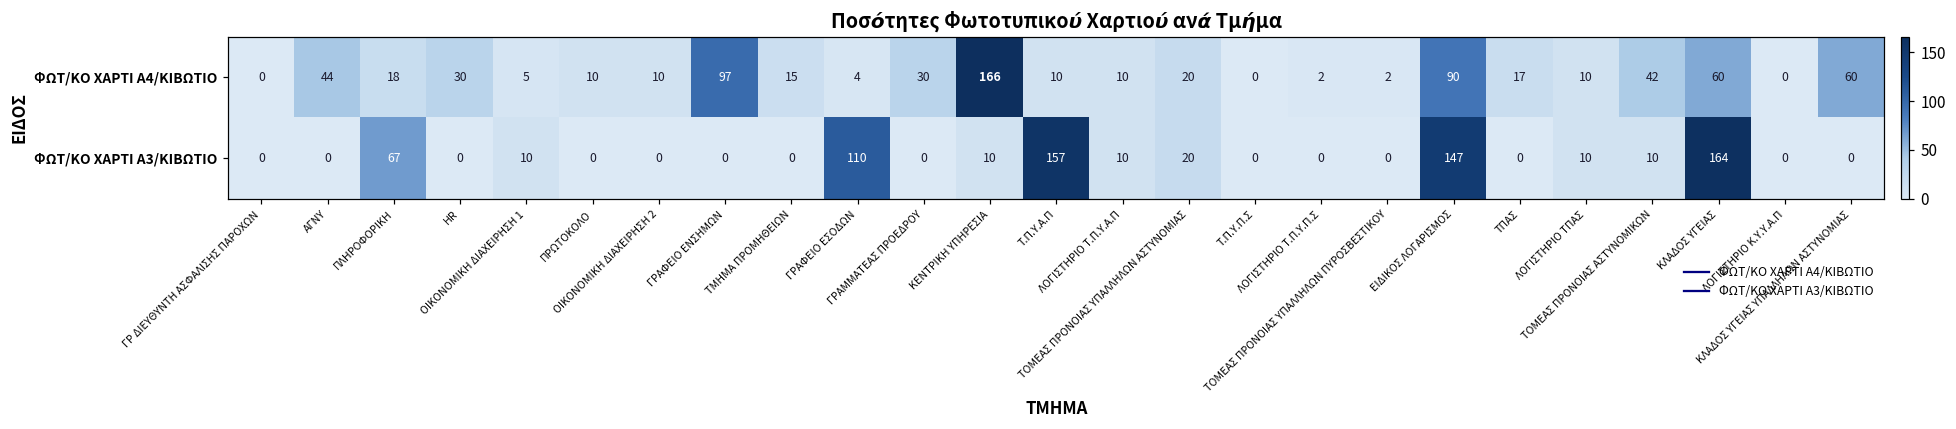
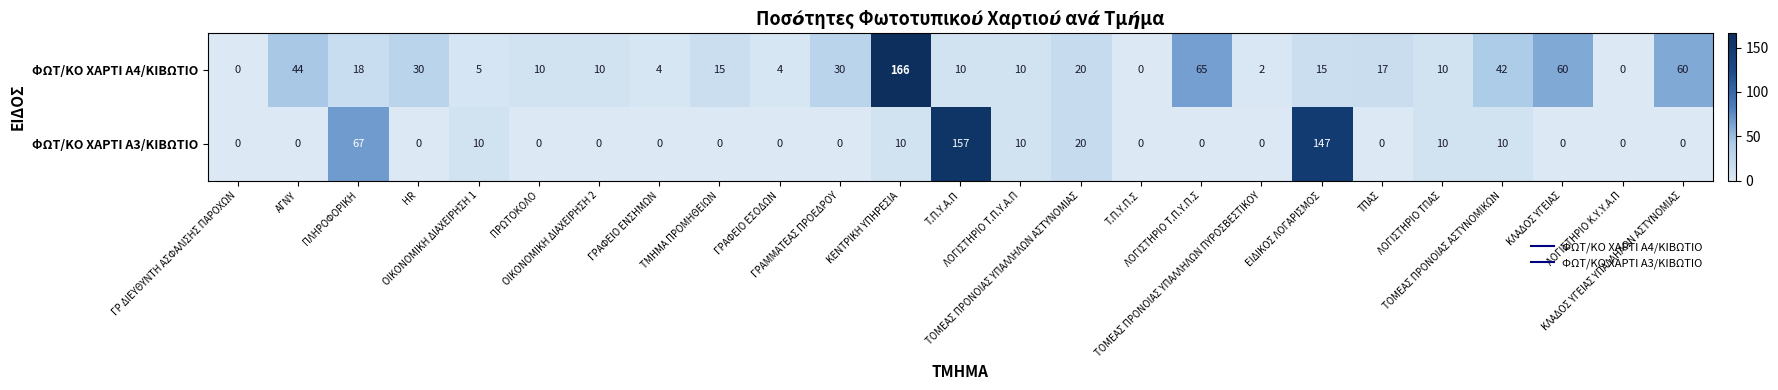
  {
    "ΦΩΤ/ΚΟ ΧΑΡΤΙ Α4/ΚΙΒΩΤΙΟ": {
      "ΓΡ ΔΙΕΥΘΥΝΤΗ ΑΣΦΑΛΙΣΗΣ ΠΑΡΟΧΩΝ": 0,
      "ΑΓΝΥ": 44,
      "ΠΛΗΡΟΦΟΡΙΚΗ": 18,
      "HR": 30,
      "ΟΙΚΟΝΟΜΙΚΗ ΔΙΑΧΕΙΡΗΣΗ 1": 5,
      "ΠΡΩΤΟΚΟΛΟ": 10,
      "ΟΙΚΟΝΟΜΙΚΗ ΔΙΑΧΕΙΡΗΣΗ 2": 10,
-     "ΓΡΑΦΕΙΟ ΕΝΣΗΜΩΝ": 97,
+     "ΓΡΑΦΕΙΟ ΕΝΣΗΜΩΝ": 4,
      "ΤΜΗΜΑ ΠΡΟΜΗΘΕΙΩΝ": 15,
      "ΓΡΑΦΕΙΟ ΕΣΟΔΩΝ": 4,
      "ΓΡΑΜΜΑΤΕΑΣ ΠΡΟΕΔΡΟΥ": 30,
      "ΚΕΝΤΡΙΚΗ ΥΠΗΡΕΣΙΑ": 166,
      "Τ.Π.Υ.Α.Π": 10,
      "ΛΟΓΙΣΤΗΡΙΟ Τ.Π.Υ.Α.Π": 10,
      "ΤΟΜΕΑΣ ΠΡΟΝΟΙΑΣ ΥΠΑΛΛΗΛΩΝ ΑΣΤΥΝΟΜΙΑΣ": 20,
      "Τ.Π.Υ.Π.Σ": 0,
-     "ΛΟΓΙΣΤΗΡΙΟ Τ.Π.Υ.Π.Σ": 2,
+     "ΛΟΓΙΣΤΗΡΙΟ Τ.Π.Υ.Π.Σ": 65,
      "ΤΟΜΕΑΣ ΠΡΟΝΟΙΑΣ ΥΠΑΛΛΗΛΩΝ ΠΥΡΟΣΒΕΣΤΙΚΟΥ": 2,
-     "ΕΙΔΙΚΟΣ ΛΟΓΑΡΙΣΜΟΣ": 90,
+     "ΕΙΔΙΚΟΣ ΛΟΓΑΡΙΣΜΟΣ": 15,
      "ΤΠΑΣ": 17,
      "ΛΟΓΙΣΤΗΡΙΟ ΤΠΑΣ": 10,
      "ΤΟΜΕΑΣ ΠΡΟΝΟΙΑΣ ΑΣΤΥΝΟΜΙΚΩΝ": 42,
      "ΚΛΑΔΟΣ ΥΓΕΙΑΣ": 60,
      "ΛΟΓΙΣΤΗΡΙΟ Κ.Υ.Υ.Α.Π": 0,
      "ΚΛΑΔΟΣ ΥΓΕΙΑΣ ΥΠΑΛΛΗΛΩΝ ΑΣΤΥΝΟΜΙΑΣ": 60
    },
    "ΦΩΤ/ΚΟ ΧΑΡΤΙ Α3/ΚΙΒΩΤΙΟ": {
      "ΓΡ ΔΙΕΥΘΥΝΤΗ ΑΣΦΑΛΙΣΗΣ ΠΑΡΟΧΩΝ": 0,
      "ΑΓΝΥ": 0,
      "ΠΛΗΡΟΦΟΡΙΚΗ": 67,
      "HR": 0,
      "ΟΙΚΟΝΟΜΙΚΗ ΔΙΑΧΕΙΡΗΣΗ 1": 10,
      "ΠΡΩΤΟΚΟΛΟ": 0,
      "ΟΙΚΟΝΟΜΙΚΗ ΔΙΑΧΕΙΡΗΣΗ 2": 0,
      "ΓΡΑΦΕΙΟ ΕΝΣΗΜΩΝ": 0,
      "ΤΜΗΜΑ ΠΡΟΜΗΘΕΙΩΝ": 0,
-     "ΓΡΑΦΕΙΟ ΕΣΟΔΩΝ": 110,
+     "ΓΡΑΦΕΙΟ ΕΣΟΔΩΝ": 0,
      "ΓΡΑΜΜΑΤΕΑΣ ΠΡΟΕΔΡΟΥ": 0,
      "ΚΕΝΤΡΙΚΗ ΥΠΗΡΕΣΙΑ": 10,
      "Τ.Π.Υ.Α.Π": 157,
      "ΛΟΓΙΣΤΗΡΙΟ Τ.Π.Υ.Α.Π": 10,
      "ΤΟΜΕΑΣ ΠΡΟΝΟΙΑΣ ΥΠΑΛΛΗΛΩΝ ΑΣΤΥΝΟΜΙΑΣ": 20,
      "Τ.Π.Υ.Π.Σ": 0,
      "ΛΟΓΙΣΤΗΡΙΟ Τ.Π.Υ.Π.Σ": 0,
      "ΤΟΜΕΑΣ ΠΡΟΝΟΙΑΣ ΥΠΑΛΛΗΛΩΝ ΠΥΡΟΣΒΕΣΤΙΚΟΥ": 0,
      "ΕΙΔΙΚΟΣ ΛΟΓΑΡΙΣΜΟΣ": 147,
      "ΤΠΑΣ": 0,
      "ΛΟΓΙΣΤΗΡΙΟ ΤΠΑΣ": 10,
      "ΤΟΜΕΑΣ ΠΡΟΝΟΙΑΣ ΑΣΤΥΝΟΜΙΚΩΝ": 10,
-     "ΚΛΑΔΟΣ ΥΓΕΙΑΣ": 164,
+     "ΚΛΑΔΟΣ ΥΓΕΙΑΣ": 0,
      "ΛΟΓΙΣΤΗΡΙΟ Κ.Υ.Υ.Α.Π": 0,
      "ΚΛΑΔΟΣ ΥΓΕΙΑΣ ΥΠΑΛΛΗΛΩΝ ΑΣΤΥΝΟΜΙΑΣ": 0
    }
  }
